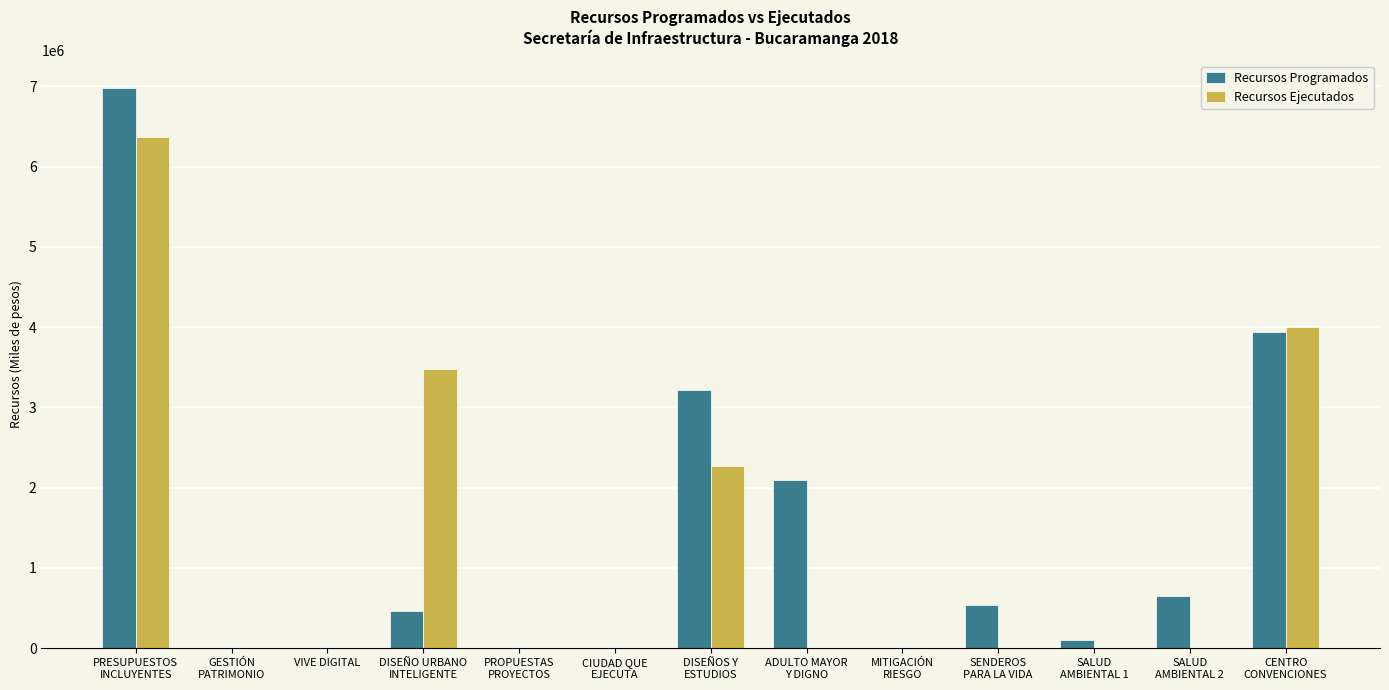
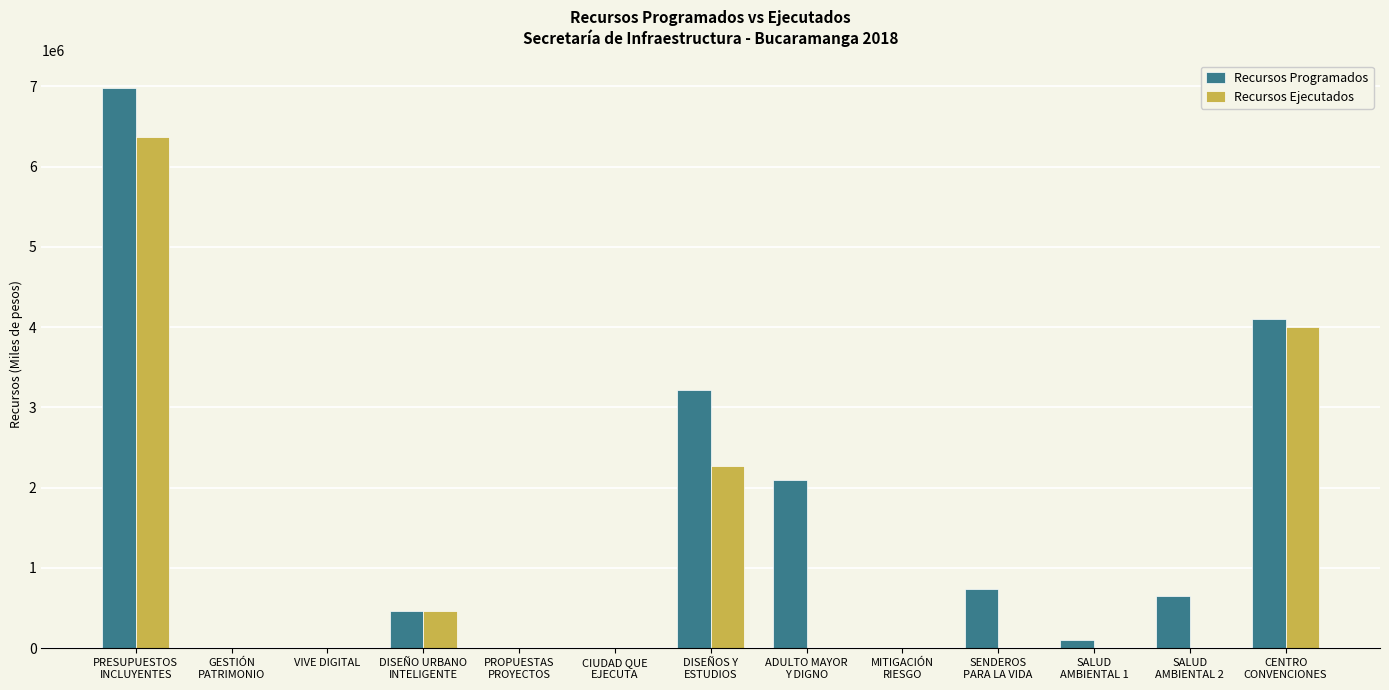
  {
    "Recursos Programados": {
      "PRESUPUESTOS INCLUYENTES": 7000000,
      "GESTIÓN PATRIMONIO": 0,
      "VIVE DIGITAL": 0,
      "DISEÑO URBANO INTELIGENTE": 500000,
      "PROPUESTAS PROYECTOS": 0,
      "CIUDAD QUE EJECUTA": 0,
      "DISEÑOS Y ESTUDIOS": 3200000,
      "ADULTO MAYOR Y DIGNO": 2100000,
      "MITIGACIÓN RIESGO": 0,
-     "SENDEROS PARA LA VIDA": 500000,
+     "SENDEROS PARA LA VIDA": 700000,
      "SALUD AMBIENTAL 1": 100000,
      "SALUD AMBIENTAL 2": 700000,
-     "CENTRO CONVENCIONES": 3900000
+     "CENTRO CONVENCIONES": 4100000
    },
    "Recursos Ejecutados": {
      "PRESUPUESTOS INCLUYENTES": 6400000,
      "GESTIÓN PATRIMONIO": 0,
      "VIVE DIGITAL": 0,
-     "DISEÑO URBANO INTELIGENTE": 3500000,
+     "DISEÑO URBANO INTELIGENTE": 500000,
      "PROPUESTAS PROYECTOS": 0,
      "CIUDAD QUE EJECUTA": 0,
      "DISEÑOS Y ESTUDIOS": 2300000,
      "ADULTO MAYOR Y DIGNO": 0,
      "MITIGACIÓN RIESGO": 0,
      "SENDEROS PARA LA VIDA": 0,
      "SALUD AMBIENTAL 1": 0,
      "SALUD AMBIENTAL 2": 0,
      "CENTRO CONVENCIONES": 4000000
    }
  }
